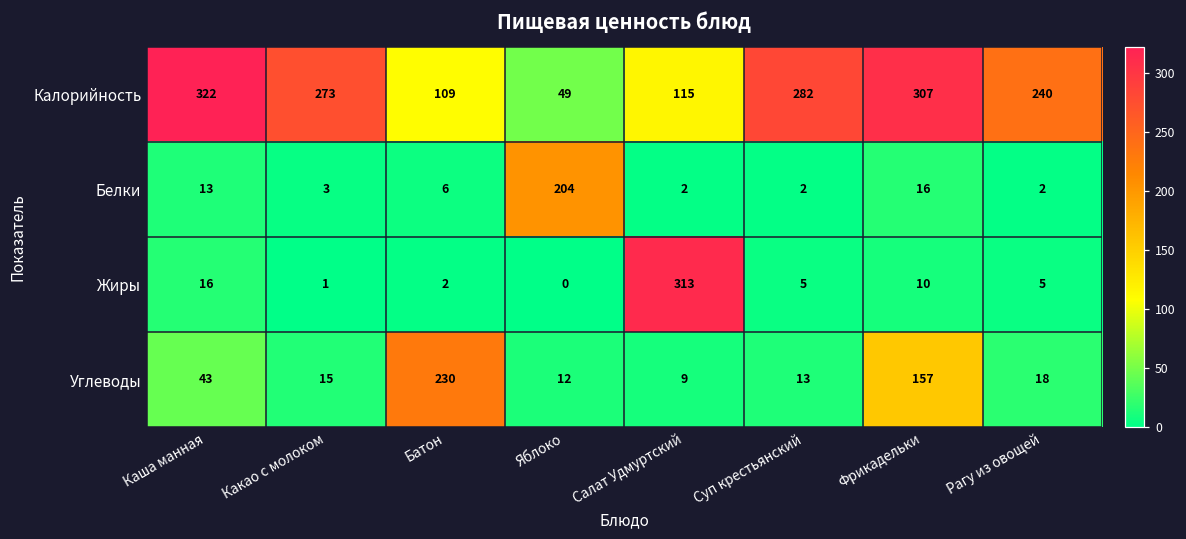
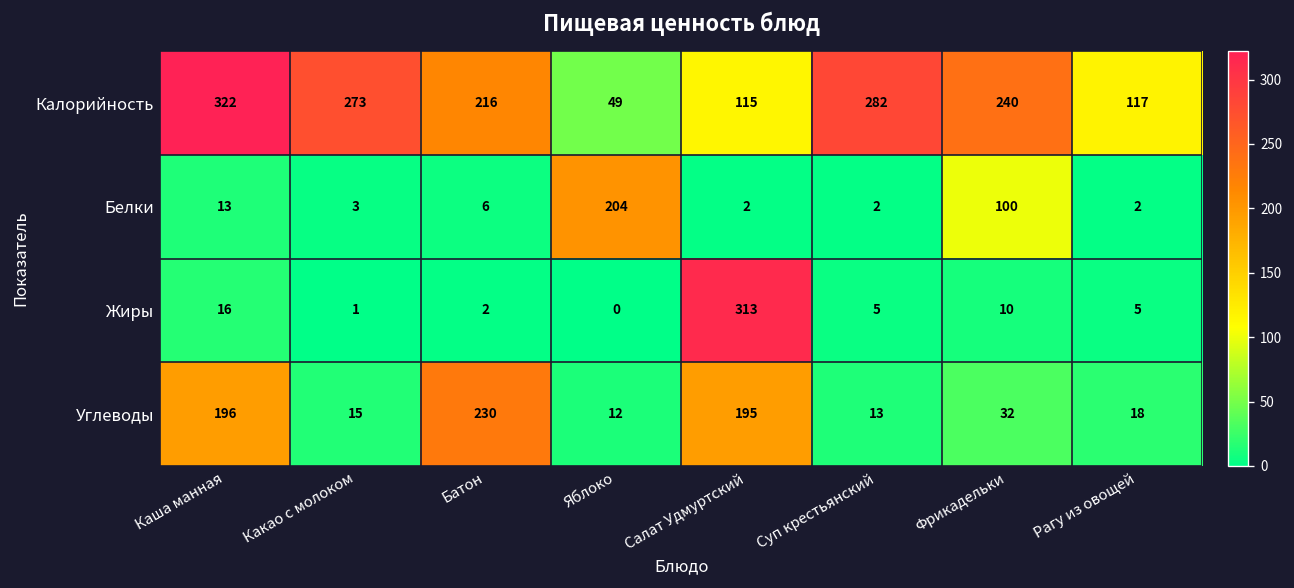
  {
    "Калорийность": {
      "Каша манная": 322,
      "Какао с молоком": 273,
-     "Батон": 109,
+     "Батон": 216,
      "Яблоко": 49,
      "Салат Удмуртский": 115,
      "Суп крестьянский": 282,
-     "Фрикадельки": 307,
-     "Рагу из овощей": 240
+     "Фрикадельки": 240,
+     "Рагу из овощей": 117
    },
    "Белки": {
      "Каша манная": 13,
      "Какао с молоком": 3,
      "Батон": 6,
      "Яблоко": 204,
      "Салат Удмуртский": 2,
      "Суп крестьянский": 2,
-     "Фрикадельки": 16,
+     "Фрикадельки": 100,
      "Рагу из овощей": 2
    },
    "Жиры": {
      "Каша манная": 16,
      "Какао с молоком": 1,
      "Батон": 2,
      "Яблоко": 0,
      "Салат Удмуртский": 313,
      "Суп крестьянский": 5,
      "Фрикадельки": 10,
      "Рагу из овощей": 5
    },
    "Углеводы": {
-     "Каша манная": 43,
+     "Каша манная": 196,
      "Какао с молоком": 15,
      "Батон": 230,
      "Яблоко": 12,
-     "Салат Удмуртский": 9,
+     "Салат Удмуртский": 195,
      "Суп крестьянский": 13,
-     "Фрикадельки": 157,
+     "Фрикадельки": 32,
      "Рагу из овощей": 18
    }
  }
